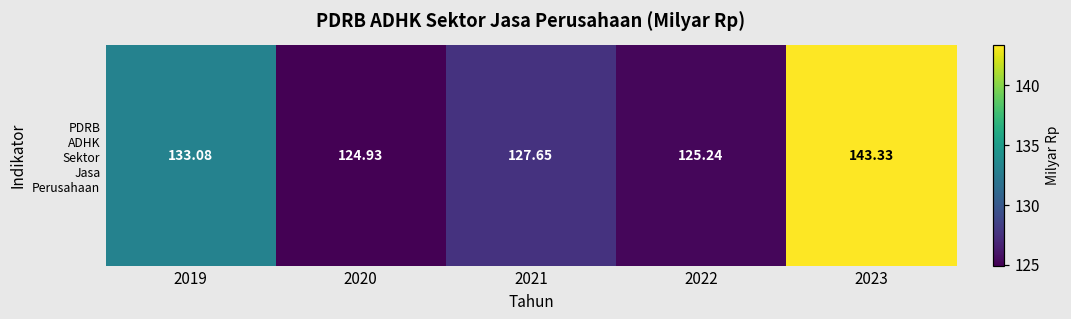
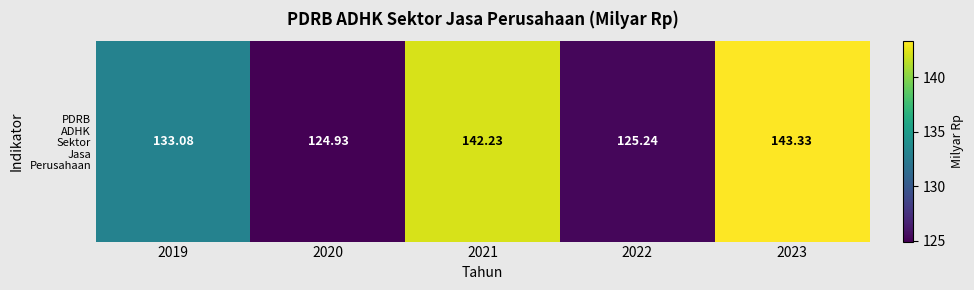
  {
    "PDRB ADHK Sektor Jasa Perusahaan": {
      "2019": 133.08,
      "2020": 124.93,
-     "2021": 127.65,
+     "2021": 142.23,
      "2022": 125.24,
      "2023": 143.33
    }
  }
